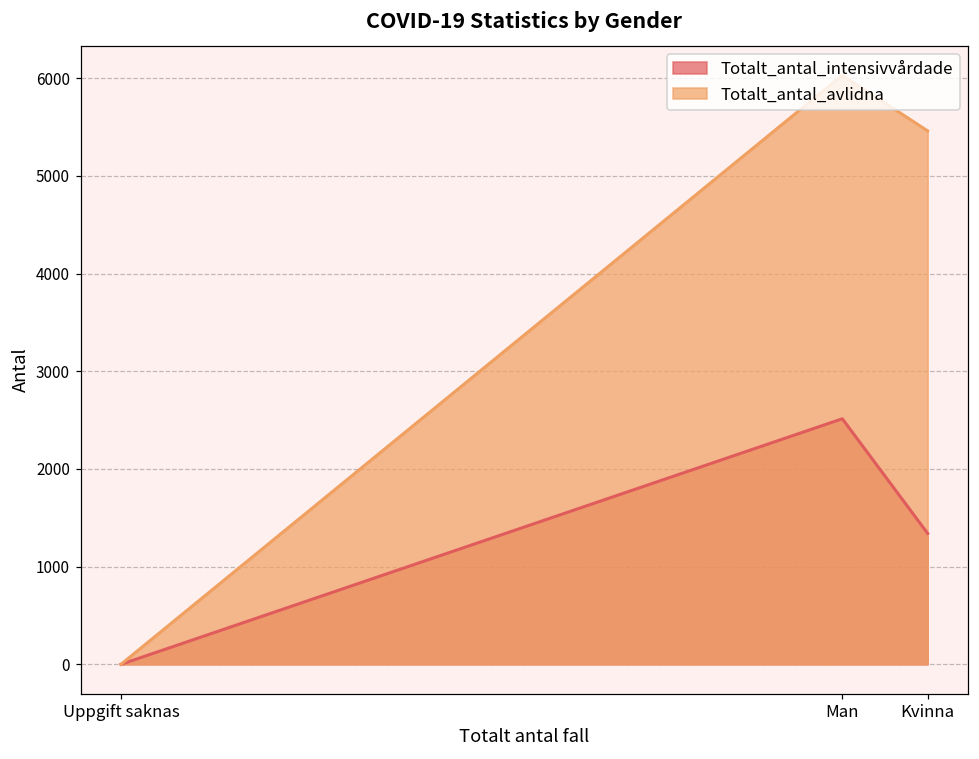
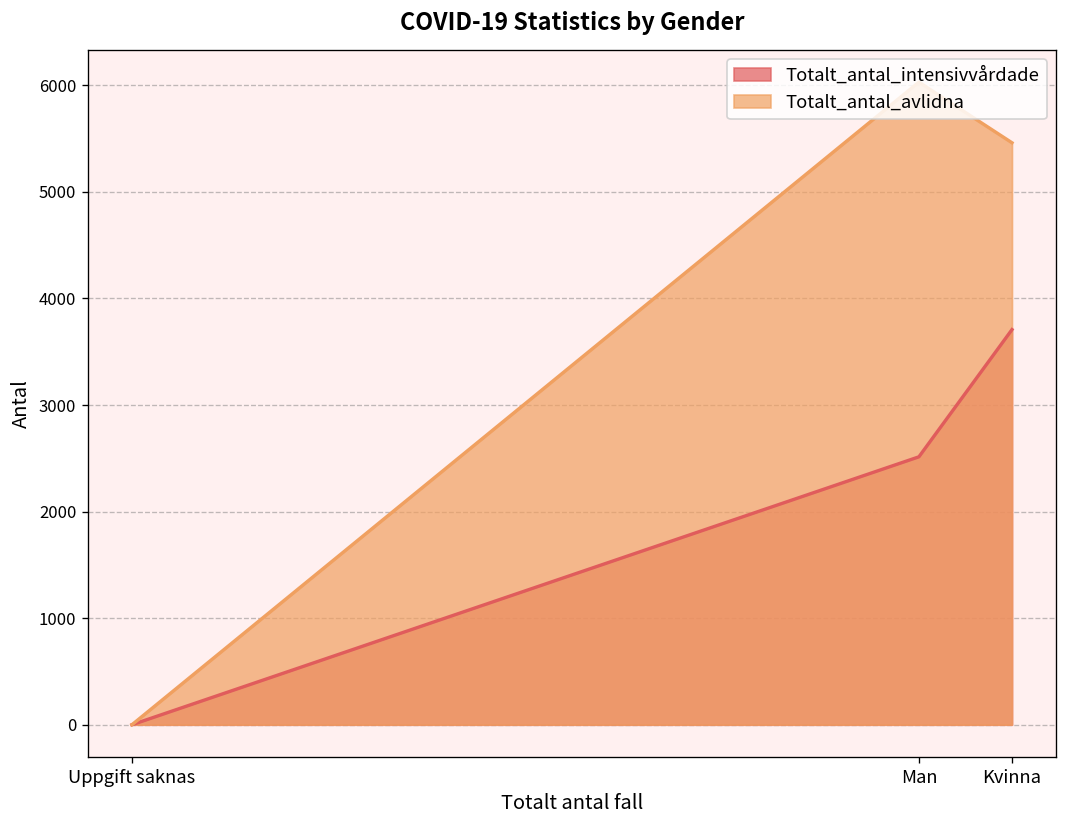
  {
    "Totalt_antal_intensivvårdade": {
      "Man": 2500,
-     "Kvinna": 1300
+     "Kvinna": 3700
    },
    "Totalt_antal_avlidna": {
      "Kvinna": 5500
    }
  }
